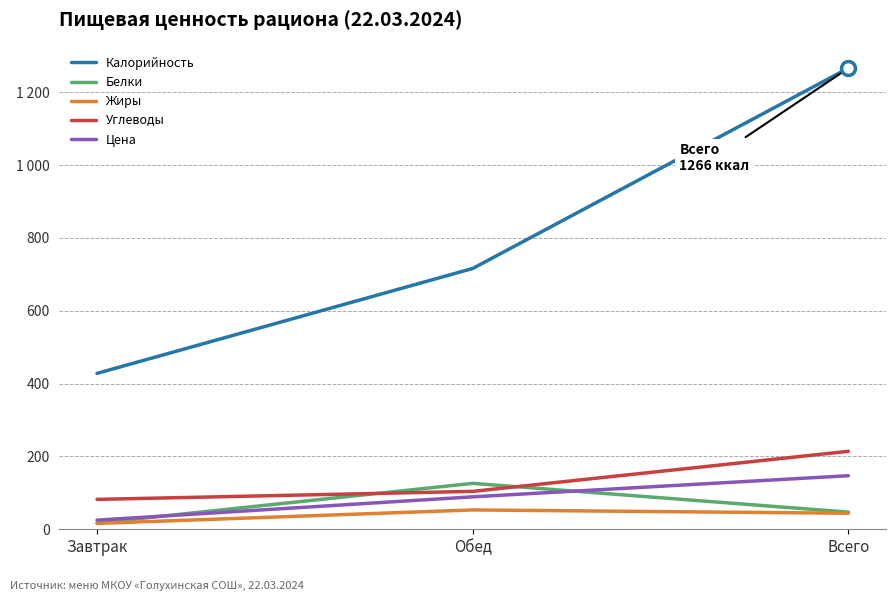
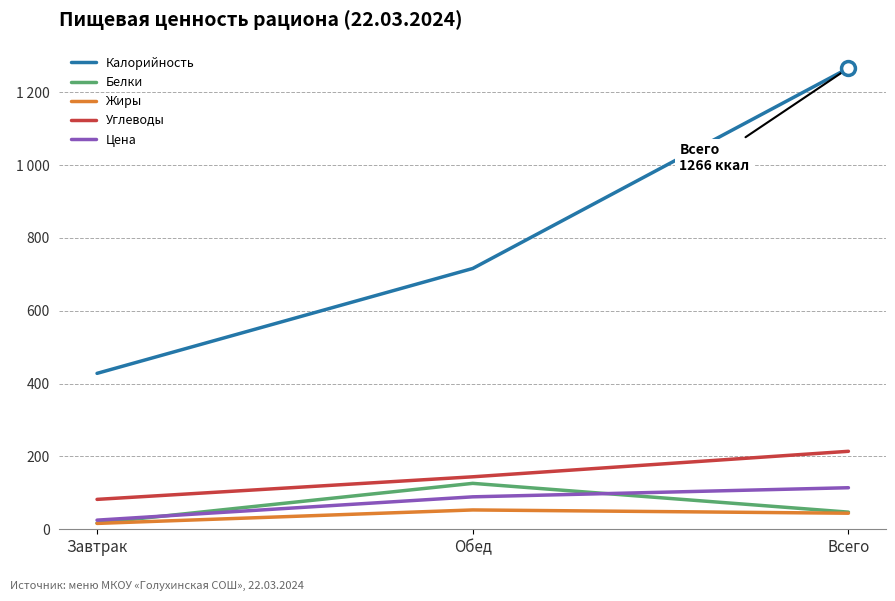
  {
    "Калорийность": {
      "Завтрак": 430,
      "Обед": 720
    },
    "Белки": {
      "Обед": 130
    },
    "Жиры": {
      "Обед": 50
    },
    "Углеводы": {
      "Завтрак": 80,
-     "Обед": 100,
+     "Обед": 140,
      "Всего": 210
    },
    "Цена": {
      "Завтрак": 30,
      "Обед": 90,
-     "Всего": 150
+     "Всего": 110
    }
  }
